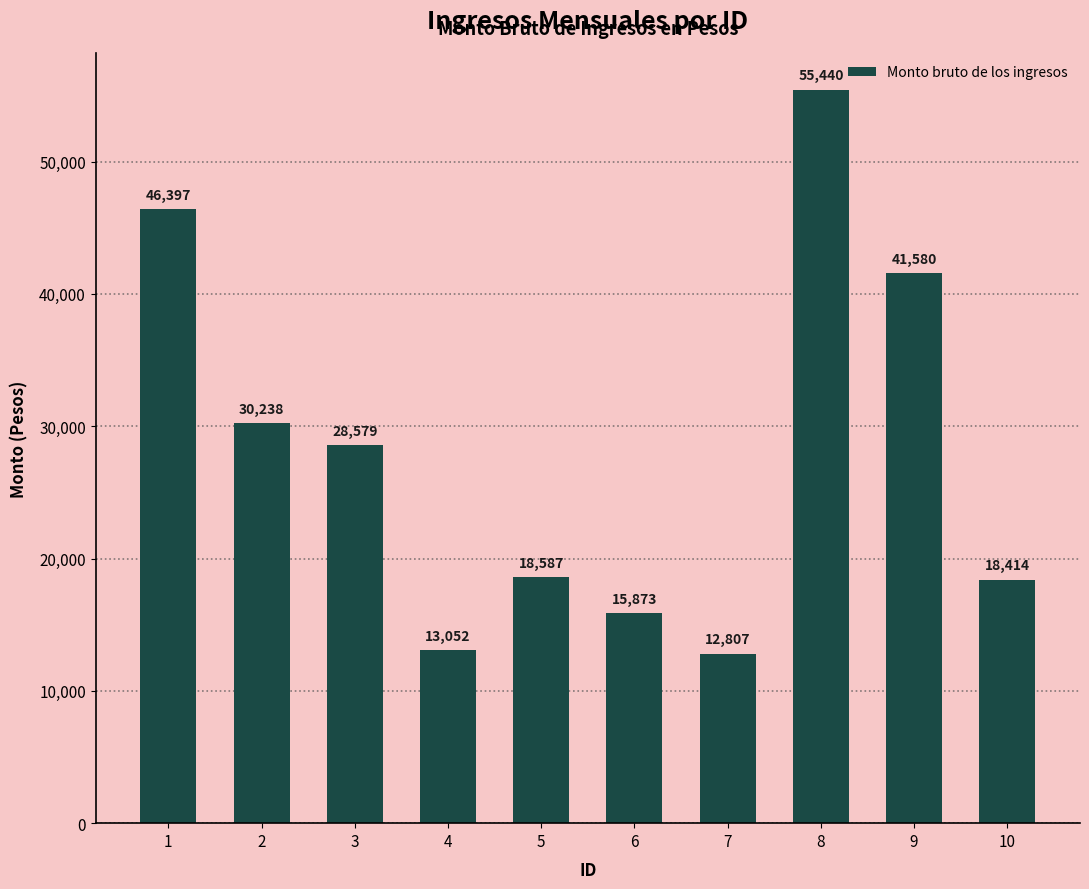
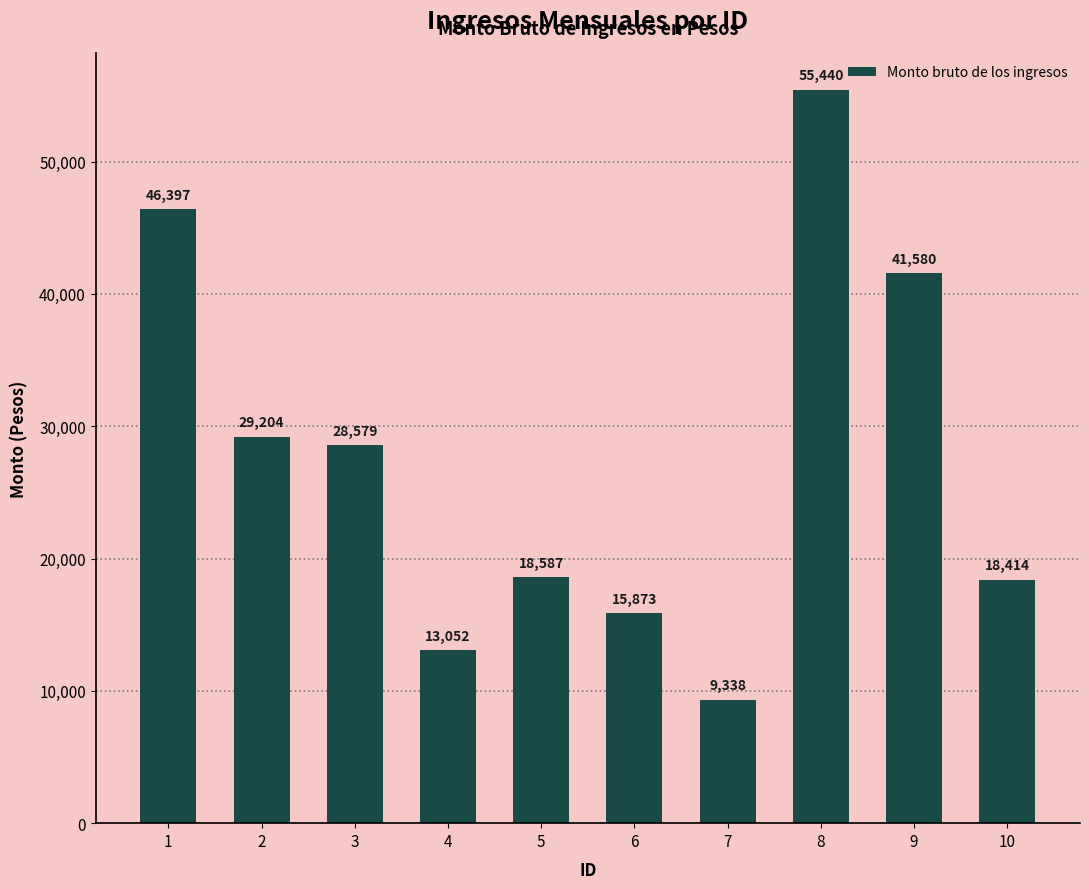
  {
    "1": "46,397",
-   "2": "30,238",
+   "2": "29,204",
    "3": "28,579",
    "4": "13,052",
    "5": "18,587",
    "6": "15,873",
-   "7": "12,807",
+   "7": "9,338",
    "8": "55,440",
    "9": "41,580",
    "10": "18,414"
  }
